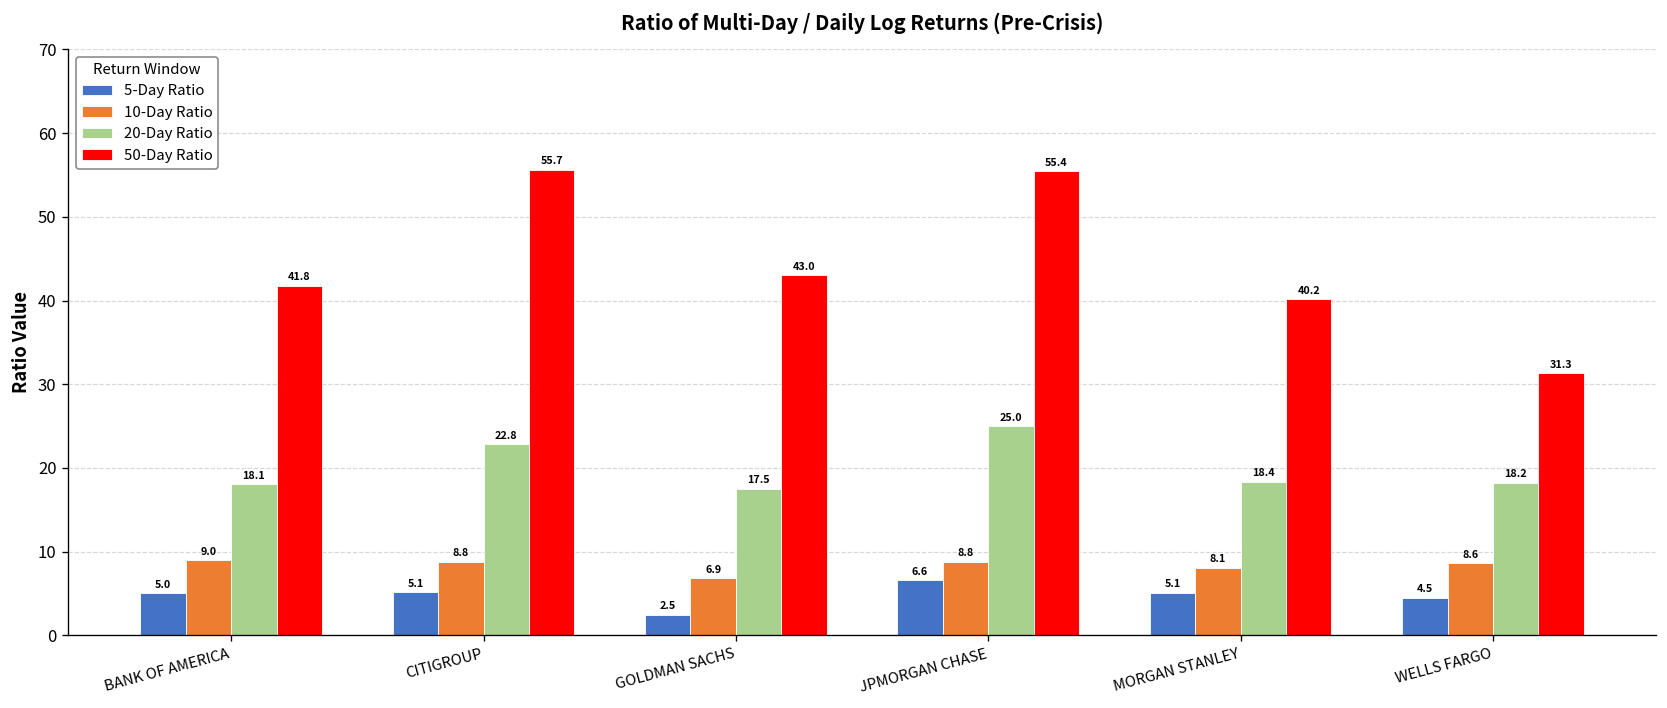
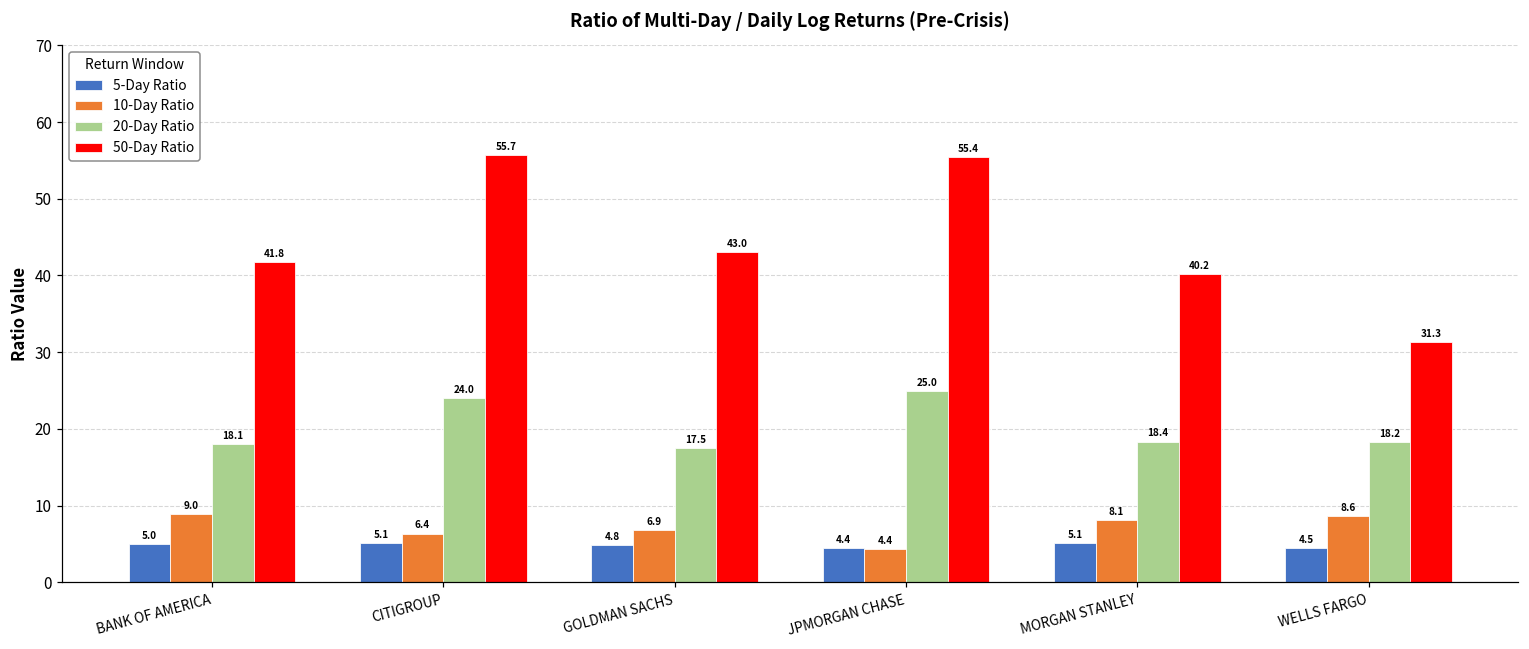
  {
    "5-Day Ratio": {
      "BANK OF AMERICA": 5.0,
      "CITIGROUP": 5.1,
-     "GOLDMAN SACHS": 2.5,
-     "JPMORGAN CHASE": 6.6,
+     "GOLDMAN SACHS": 4.8,
+     "JPMORGAN CHASE": 4.4,
      "MORGAN STANLEY": 5.1,
      "WELLS FARGO": 4.5
    },
    "10-Day Ratio": {
      "BANK OF AMERICA": 9.0,
-     "CITIGROUP": 8.8,
+     "CITIGROUP": 6.4,
      "GOLDMAN SACHS": 6.9,
-     "JPMORGAN CHASE": 8.8,
+     "JPMORGAN CHASE": 4.4,
      "MORGAN STANLEY": 8.1,
      "WELLS FARGO": 8.6
    },
    "20-Day Ratio": {
      "BANK OF AMERICA": 18.1,
-     "CITIGROUP": 22.8,
+     "CITIGROUP": 24.0,
      "GOLDMAN SACHS": 17.5,
      "JPMORGAN CHASE": 25.0,
      "MORGAN STANLEY": 18.4,
      "WELLS FARGO": 18.2
    },
    "50-Day Ratio": {
      "BANK OF AMERICA": 41.8,
      "CITIGROUP": 55.7,
      "GOLDMAN SACHS": 43.0,
      "JPMORGAN CHASE": 55.4,
      "MORGAN STANLEY": 40.2,
      "WELLS FARGO": 31.3
    }
  }
